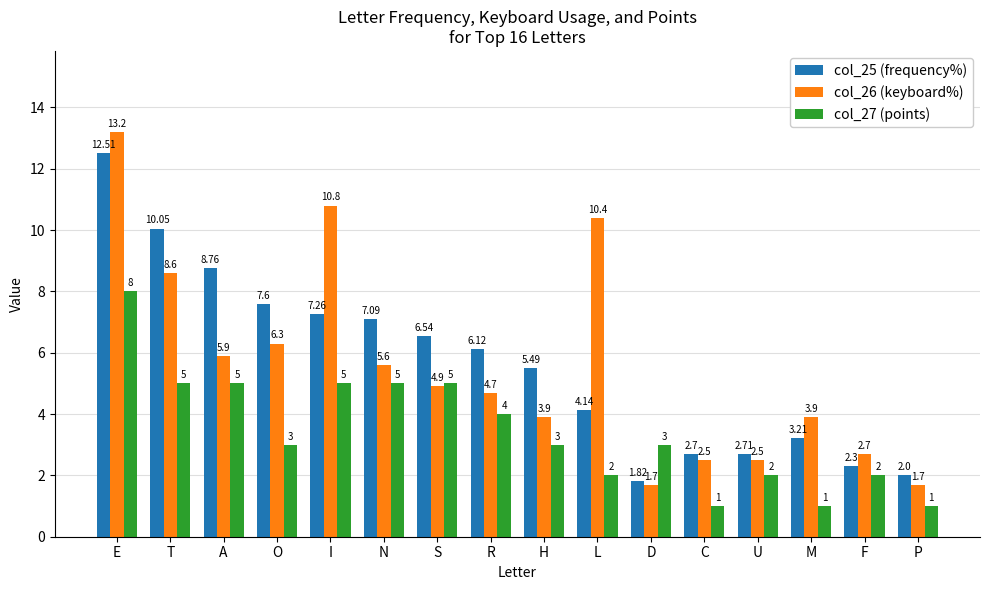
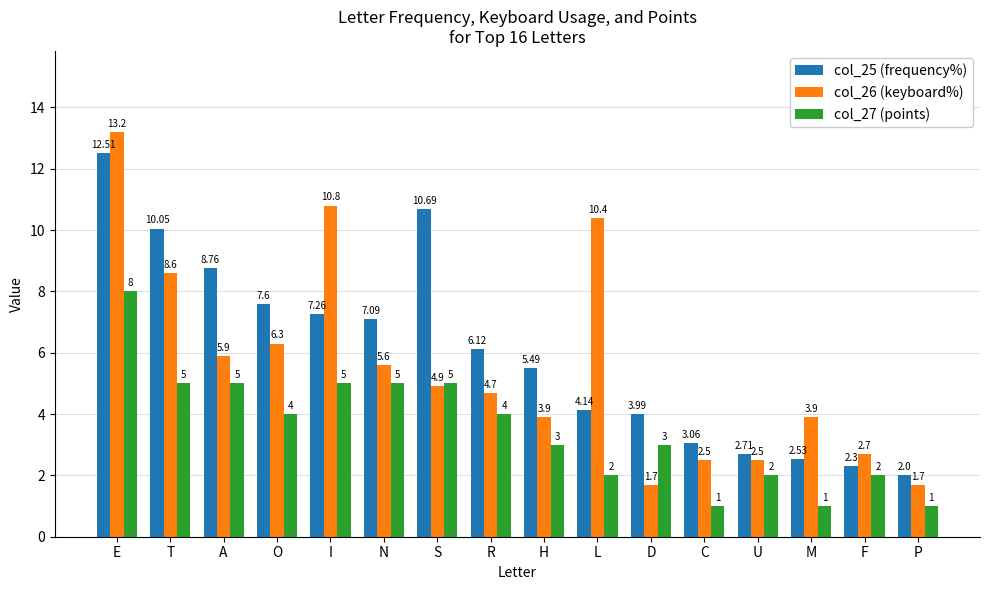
  {
    "col_25 (frequency%)": {
      "E": 12.51,
      "T": 10.05,
      "A": 8.76,
      "O": 7.6,
      "I": 7.26,
      "N": 7.09,
-     "S": 6.54,
+     "S": 10.69,
      "R": 6.12,
      "H": 5.49,
      "L": 4.14,
-     "D": 1.82,
-     "C": 2.7,
+     "D": 3.99,
+     "C": 3.06,
      "U": 2.71,
-     "M": 3.21,
+     "M": 2.53,
      "F": 2.3,
      "P": 2.0
    },
    "col_26 (keyboard%)": {
      "E": 13.2,
      "T": 8.6,
      "A": 5.9,
      "O": 6.3,
      "I": 10.8,
      "N": 5.6,
      "S": 4.9,
      "R": 4.7,
      "H": 3.9,
      "L": 10.4,
      "D": 1.7,
      "C": 2.5,
      "U": 2.5,
      "M": 3.9,
      "F": 2.7,
      "P": 1.7
    },
    "col_27 (points)": {
      "E": 8,
      "T": 5,
      "A": 5,
-     "O": 3,
+     "O": 4,
      "I": 5,
      "N": 5,
      "S": 5,
      "R": 4,
      "H": 3,
      "L": 2,
      "D": 3,
      "C": 1,
      "U": 2,
      "M": 1,
      "F": 2,
      "P": 1
    }
  }
